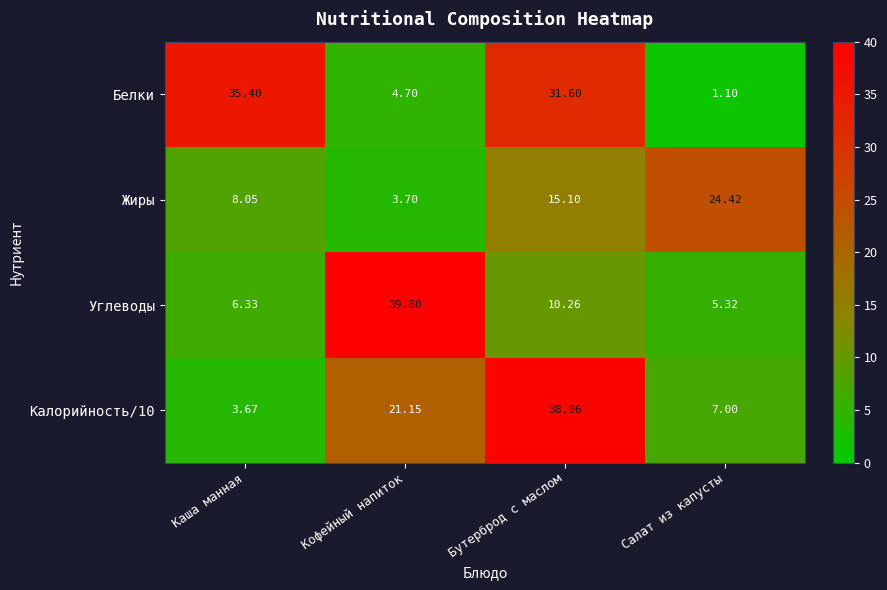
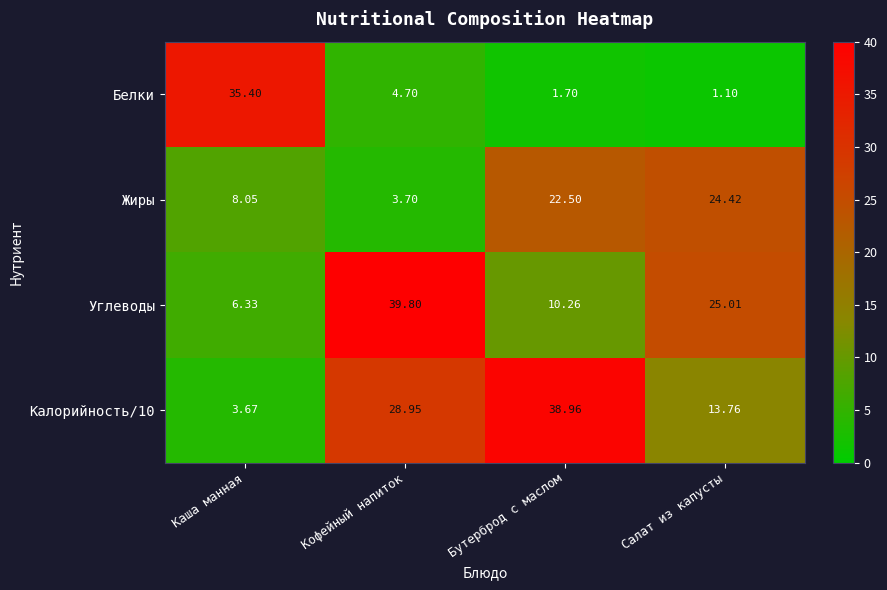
  {
    "Белки": {
      "Каша манная": 35.40,
      "Кофейный напиток": 4.70,
-     "Бутерброд с маслом": 31.60,
+     "Бутерброд с маслом": 1.70,
      "Салат из капусты": 1.10
    },
    "Жиры": {
      "Каша манная": 8.05,
      "Кофейный напиток": 3.70,
-     "Бутерброд с маслом": 15.10,
+     "Бутерброд с маслом": 22.50,
      "Салат из капусты": 24.42
    },
    "Углеводы": {
      "Каша манная": 6.33,
      "Кофейный напиток": 39.80,
      "Бутерброд с маслом": 10.26,
-     "Салат из капусты": 5.32
+     "Салат из капусты": 25.01
    },
    "Калорийность/10": {
      "Каша манная": 3.67,
-     "Кофейный напиток": 21.15,
+     "Кофейный напиток": 28.95,
      "Бутерброд с маслом": 38.96,
-     "Салат из капусты": 7.00
+     "Салат из капусты": 13.76
    }
  }
